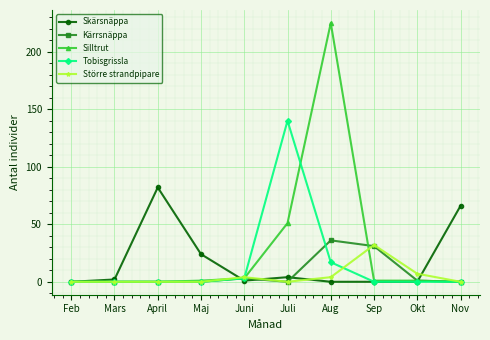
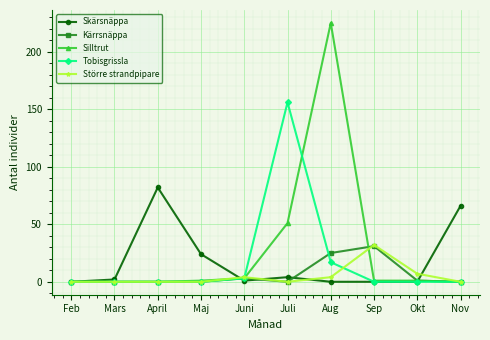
  {
    "Skärsnäppa": {
      "April": 82,
      "Maj": 24,
      "Juli": 4,
      "Aug": 0,
      "Nov": 66
    },
    "Kärrsnäppa": {
-     "Aug": 36
+     "Aug": 25
    },
    "Silltrut": {
      "Juli": 51,
      "Aug": 225
    },
    "Tobisgrissla": {
-     "Juli": 140,
+     "Juli": 156,
      "Aug": 17
    },
    "Större strandpipare": {
      "Aug": 4,
      "Okt": 7
    }
  }
